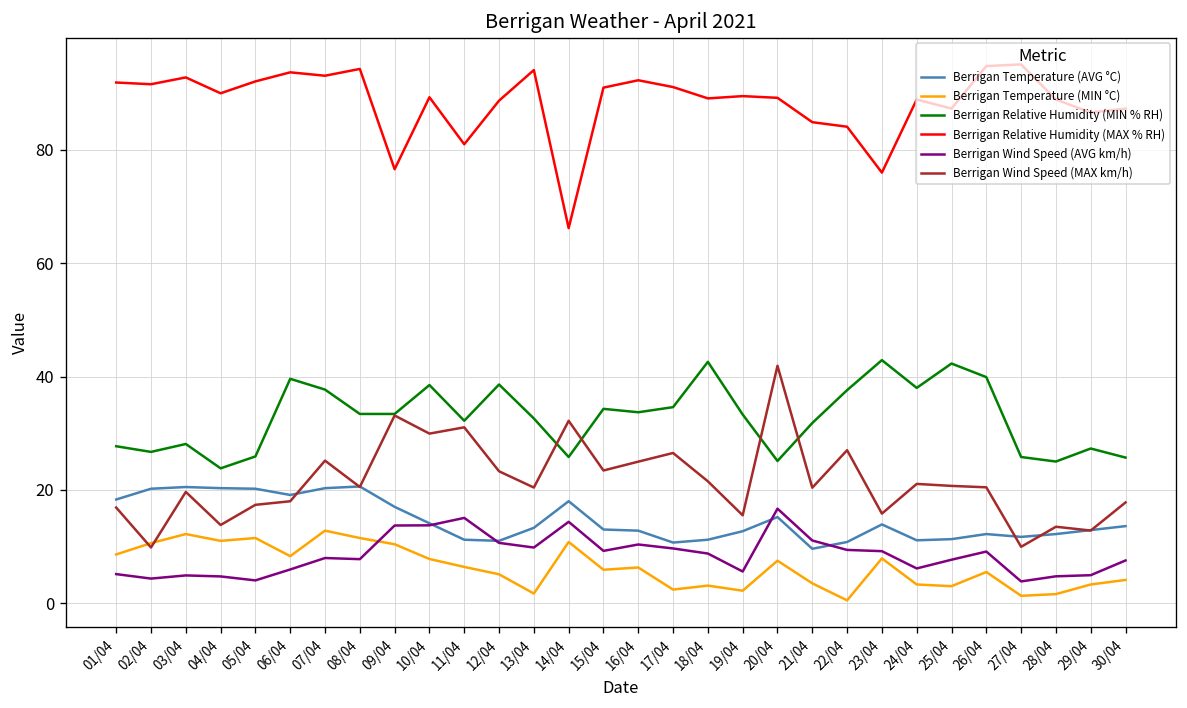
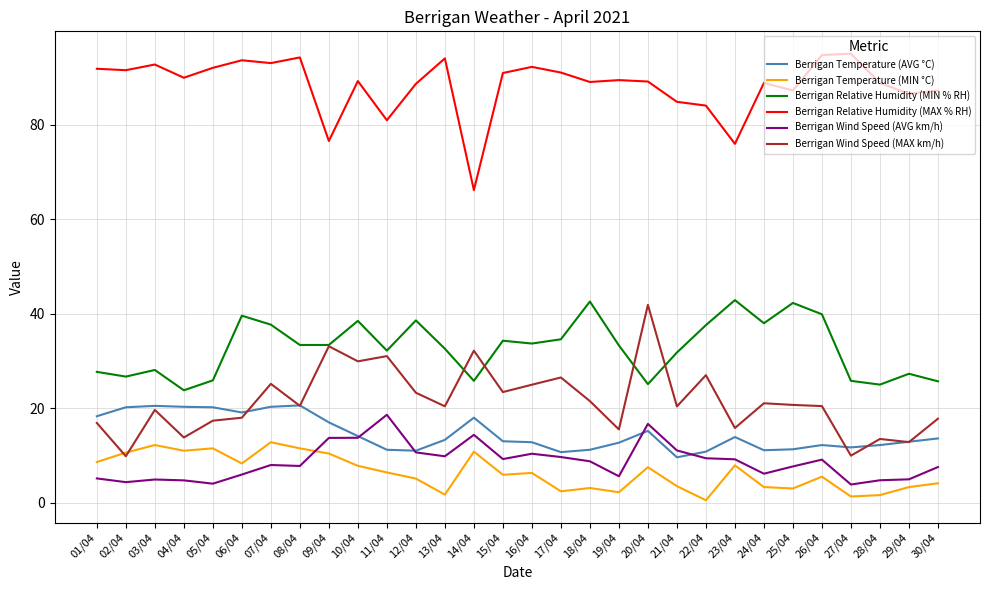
  {
    "Berrigan Temperature (AVG °C)": {
      "01/04": 18,
      "02/04": 20,
      "03/04": 21,
      "04/04": 20,
      "05/04": 20,
      "06/04": 19,
      "07/04": 20,
      "09/04": 17,
      "11/04": 11,
      "13/04": 13,
      "14/04": 18,
      "15/04": 13,
      "16/04": 13,
      "17/04": 11,
      "18/04": 11,
      "19/04": 13,
      "20/04": 15,
      "21/04": 10,
      "22/04": 11,
      "23/04": 14,
      "24/04": 11,
      "25/04": 11,
      "26/04": 12,
      "27/04": 12,
      "28/04": 12,
      "30/04": 14
    },
    "Berrigan Temperature (MIN °C)": {
      "01/04": 9,
      "02/04": 11,
      "03/04": 12,
      "04/04": 11,
      "05/04": 12,
      "06/04": 8,
      "07/04": 13,
      "08/04": 12,
      "09/04": 10,
      "10/04": 8,
      "11/04": 6,
      "12/04": 5,
      "13/04": 2,
      "14/04": 11,
      "15/04": 6,
      "16/04": 6,
      "17/04": 2,
      "18/04": 3,
      "19/04": 2,
      "20/04": 8,
      "21/04": 4,
      "22/04": 1,
      "23/04": 8,
      "24/04": 3,
      "25/04": 3,
      "26/04": 6,
      "27/04": 1,
      "28/04": 2,
      "29/04": 3,
      "30/04": 4
    },
    "Berrigan Relative Humidity (MIN % RH)": {
      "01/04": 28,
      "02/04": 27,
      "03/04": 28,
      "04/04": 24,
      "05/04": 26,
      "06/04": 40,
      "07/04": 38,
      "08/04": 33,
      "10/04": 39,
      "11/04": 32,
      "12/04": 39,
      "13/04": 33,
      "14/04": 26,
      "15/04": 34,
      "16/04": 34,
      "17/04": 35,
      "18/04": 43,
      "19/04": 33,
      "20/04": 25,
      "21/04": 32,
      "22/04": 38,
      "23/04": 43,
      "24/04": 38,
      "25/04": 42,
      "26/04": 40,
      "27/04": 26,
      "28/04": 25,
      "29/04": 27,
      "30/04": 26
    },
    "Berrigan Relative Humidity (MAX % RH)": {
      "01/04": 92,
      "02/04": 92,
      "03/04": 93,
      "04/04": 90,
      "05/04": 92,
      "06/04": 94,
      "07/04": 93,
      "08/04": 94,
      "09/04": 77,
      "10/04": 89,
      "11/04": 81,
      "12/04": 89,
      "13/04": 94,
      "14/04": 66,
      "15/04": 91,
      "16/04": 92,
      "17/04": 91,
      "18/04": 89,
      "19/04": 90,
      "20/04": 89,
      "21/04": 85,
      "22/04": 84,
      "23/04": 76
    },
    "Berrigan Wind Speed (AVG km/h)": {
      "01/04": 5,
      "02/04": 4,
      "03/04": 5,
      "04/04": 5,
      "05/04": 4,
      "06/04": 6,
      "07/04": 8,
      "08/04": 8,
      "09/04": 14,
-     "11/04": 15,
+     "11/04": 19,
      "13/04": 10,
      "14/04": 14,
      "15/04": 9,
      "16/04": 10,
      "17/04": 10,
      "18/04": 9,
      "19/04": 6,
      "20/04": 17,
      "21/04": 11,
      "22/04": 9,
      "23/04": 9,
      "24/04": 6,
      "25/04": 8,
      "26/04": 9,
      "27/04": 4,
      "28/04": 5,
      "29/04": 5,
      "30/04": 8
    },
    "Berrigan Wind Speed (MAX km/h)": {
      "01/04": 17,
      "02/04": 10,
      "03/04": 20,
      "04/04": 14,
      "05/04": 17,
      "06/04": 18,
      "07/04": 25,
      "10/04": 30,
      "11/04": 31,
      "12/04": 23,
      "13/04": 20,
      "14/04": 32,
      "15/04": 23,
      "16/04": 25,
      "17/04": 27,
      "18/04": 22,
      "19/04": 16,
      "20/04": 42,
      "21/04": 20,
      "22/04": 27,
      "23/04": 16,
      "24/04": 21,
      "25/04": 21,
      "26/04": 20,
      "27/04": 10,
      "28/04": 13,
      "30/04": 18
    }
  }
